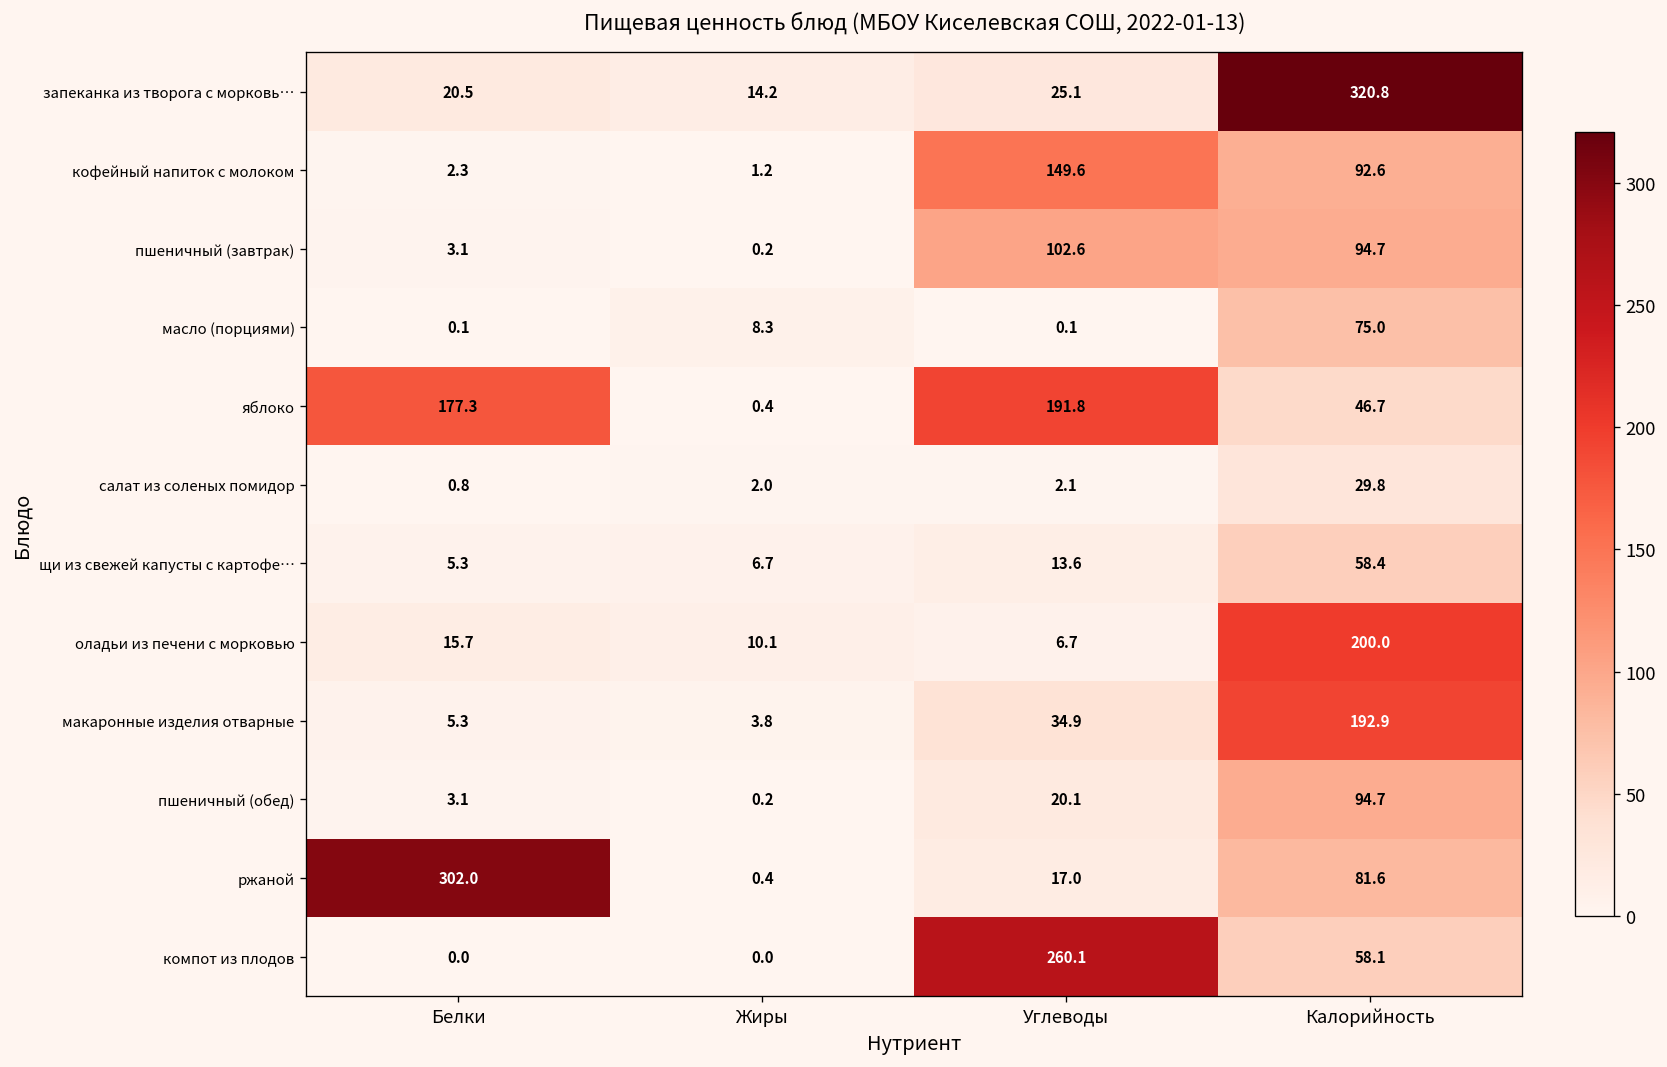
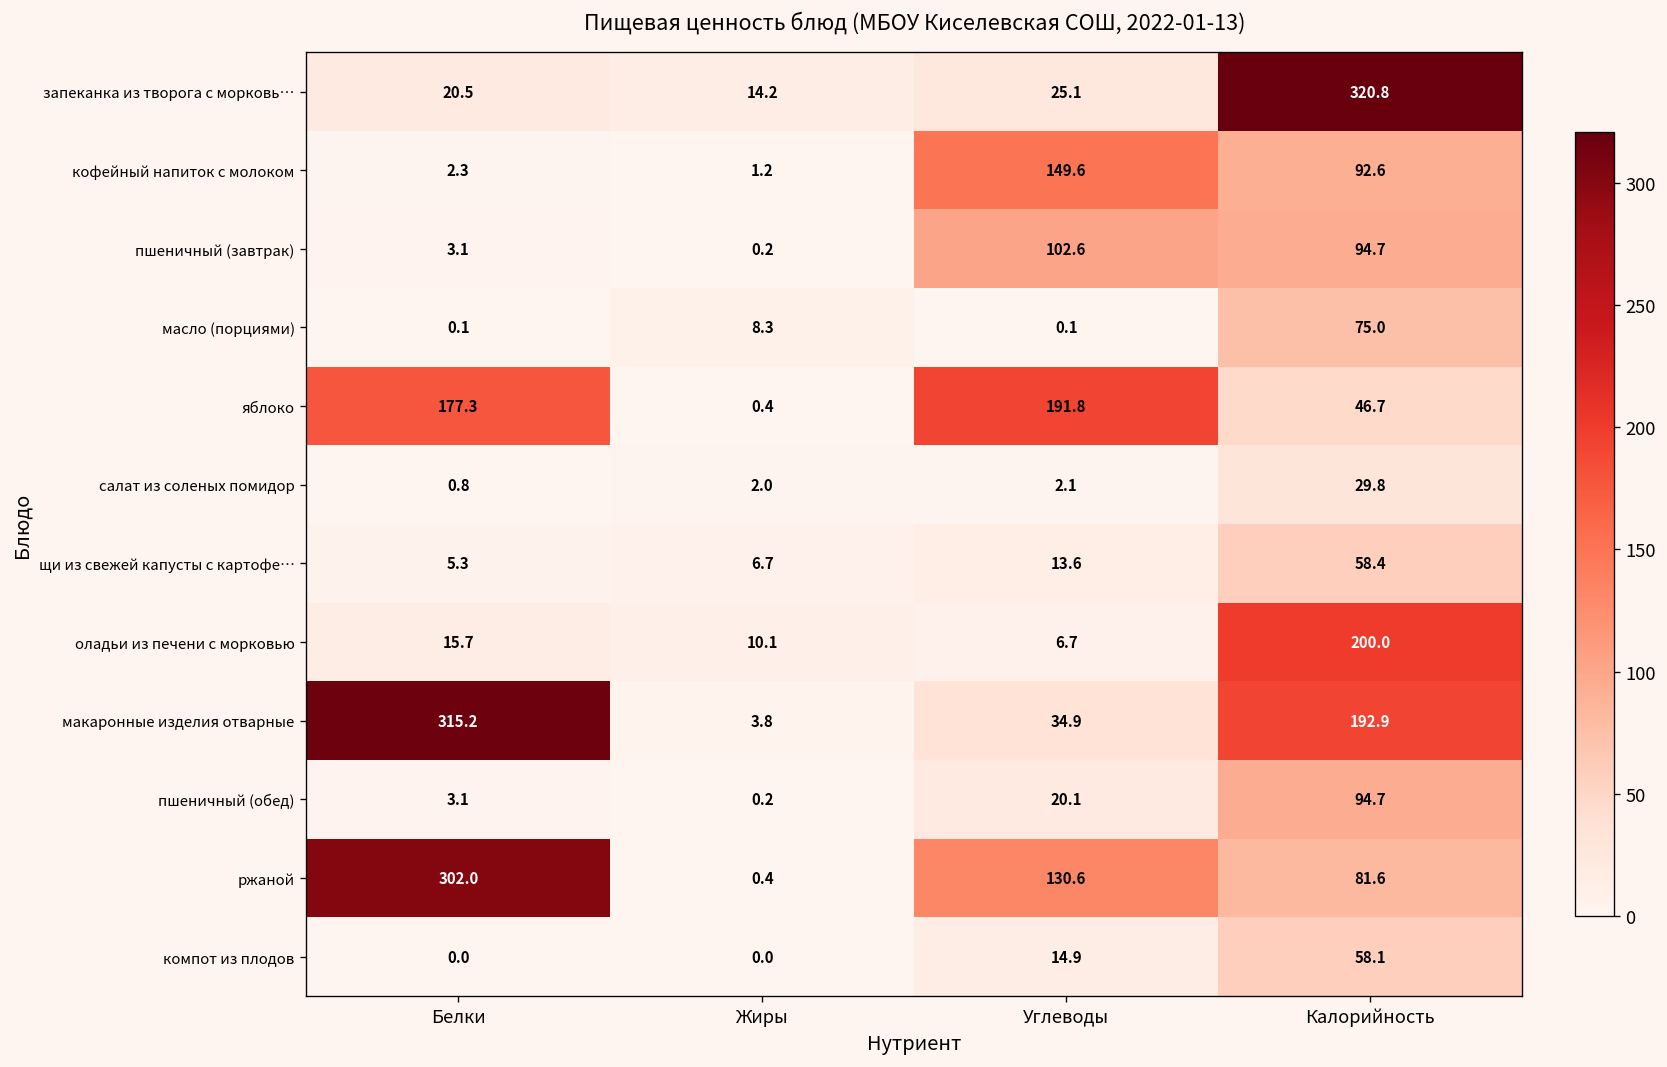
  {
    "запеканка из творога с морковь…": {
      "Белки": 20.5,
      "Жиры": 14.2,
      "Углеводы": 25.1,
      "Калорийность": 320.8
    },
    "кофейный напиток с молоком": {
      "Белки": 2.3,
      "Жиры": 1.2,
      "Углеводы": 149.6,
      "Калорийность": 92.6
    },
    "пшеничный (завтрак)": {
      "Белки": 3.1,
      "Жиры": 0.2,
      "Углеводы": 102.6,
      "Калорийность": 94.7
    },
    "масло (порциями)": {
      "Белки": 0.1,
      "Жиры": 8.3,
      "Углеводы": 0.1,
      "Калорийность": 75.0
    },
    "яблоко": {
      "Белки": 177.3,
      "Жиры": 0.4,
      "Углеводы": 191.8,
      "Калорийность": 46.7
    },
    "салат из соленых помидор": {
      "Белки": 0.8,
      "Жиры": 2.0,
      "Углеводы": 2.1,
      "Калорийность": 29.8
    },
    "щи из свежей капусты с картофе…": {
      "Белки": 5.3,
      "Жиры": 6.7,
      "Углеводы": 13.6,
      "Калорийность": 58.4
    },
    "оладьи из печени с морковью": {
      "Белки": 15.7,
      "Жиры": 10.1,
      "Углеводы": 6.7,
      "Калорийность": 200.0
    },
    "макаронные изделия отварные": {
-     "Белки": 5.3,
+     "Белки": 315.2,
      "Жиры": 3.8,
      "Углеводы": 34.9,
      "Калорийность": 192.9
    },
    "пшеничный (обед)": {
      "Белки": 3.1,
      "Жиры": 0.2,
      "Углеводы": 20.1,
      "Калорийность": 94.7
    },
    "ржаной": {
      "Белки": 302.0,
      "Жиры": 0.4,
-     "Углеводы": 17.0,
+     "Углеводы": 130.6,
      "Калорийность": 81.6
    },
    "компот из плодов": {
      "Белки": 0.0,
      "Жиры": 0.0,
-     "Углеводы": 260.1,
+     "Углеводы": 14.9,
      "Калорийность": 58.1
    }
  }
